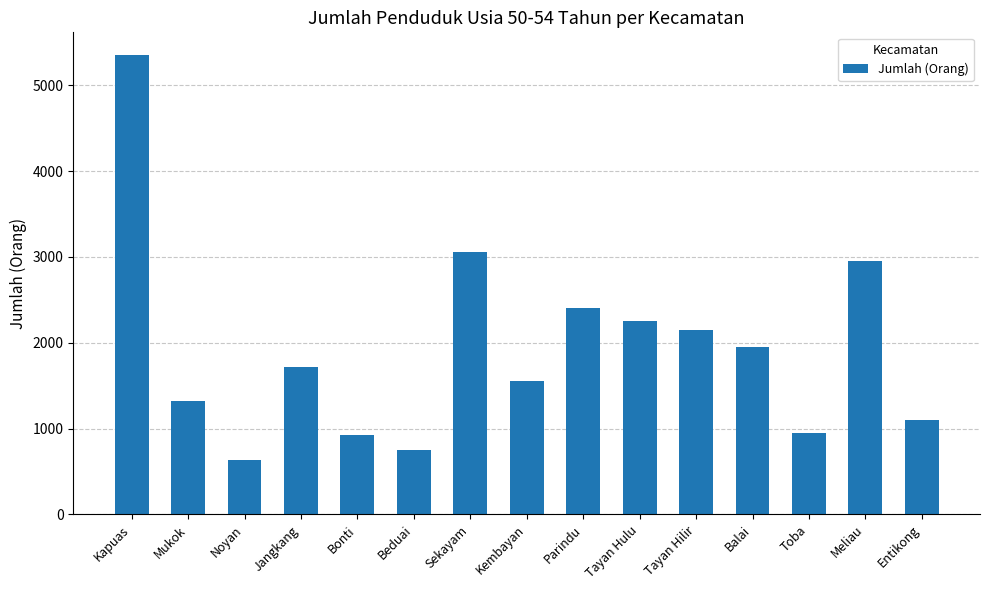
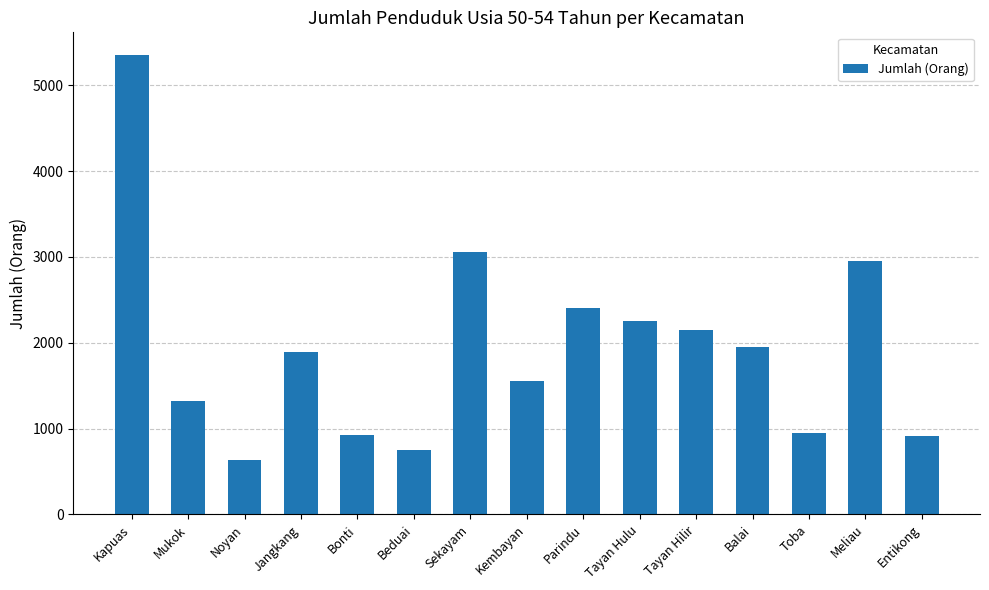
  {
    "Kapuas": 5400,
    "Mukok": 1300,
    "Noyan": 600,
-   "Jangkang": 1700,
+   "Jangkang": 1900,
    "Bonti": 900,
    "Beduai": 700,
    "Sekayam": 3100,
    "Kembayan": 1600,
    "Parindu": 2400,
    "Tayan Hulu": 2300,
    "Tayan Hilir": 2200,
    "Balai": 2000,
    "Toba": 900,
    "Meliau": 2900,
-   "Entikong": 1100
+   "Entikong": 900
  }
